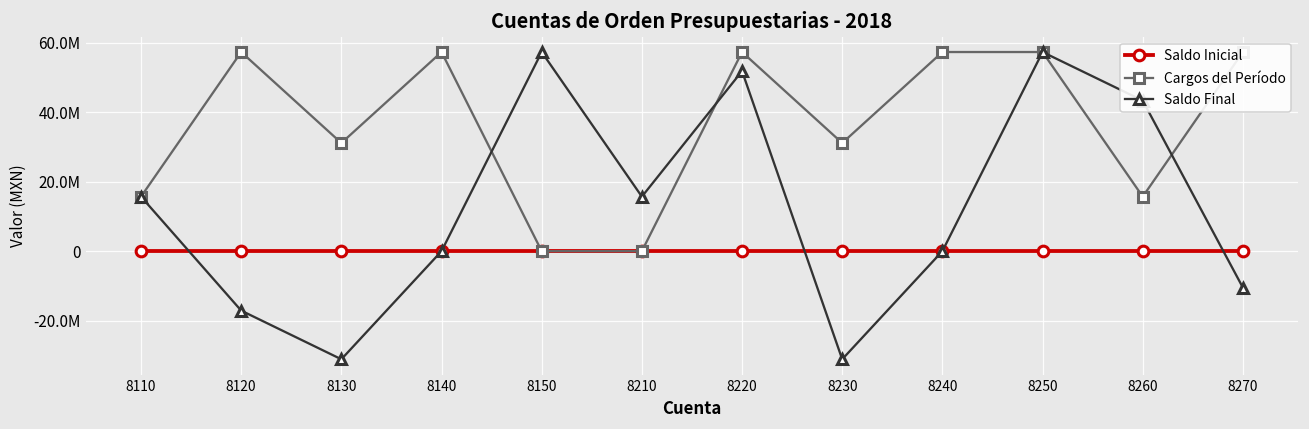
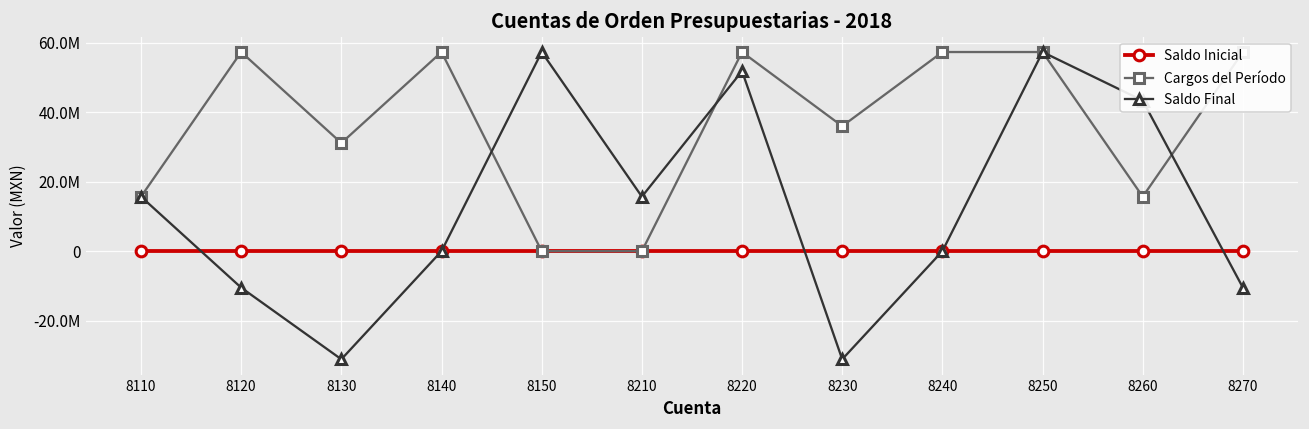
  {
    "Saldo Inicial": {
      "8110": 0,
      "8120": 0,
      "8130": 0,
      "8220": 0,
      "8230": 0,
      "8250": 0,
      "8260": 0,
      "8270": 0
    },
    "Cargos del Período": {
      "8120": 57000000,
      "8130": 31000000,
      "8140": 57000000,
      "8220": 57000000,
-     "8230": 31000000,
+     "8230": 36000000,
      "8240": 57000000,
      "8260": 16000000
    },
    "Saldo Final": {
-     "8120": -17000000,
+     "8120": -11000000,
      "8130": -31000000,
      "8150": 57000000,
      "8210": 16000000,
      "8220": 52000000,
      "8230": -31000000,
      "8270": -11000000
    }
  }
